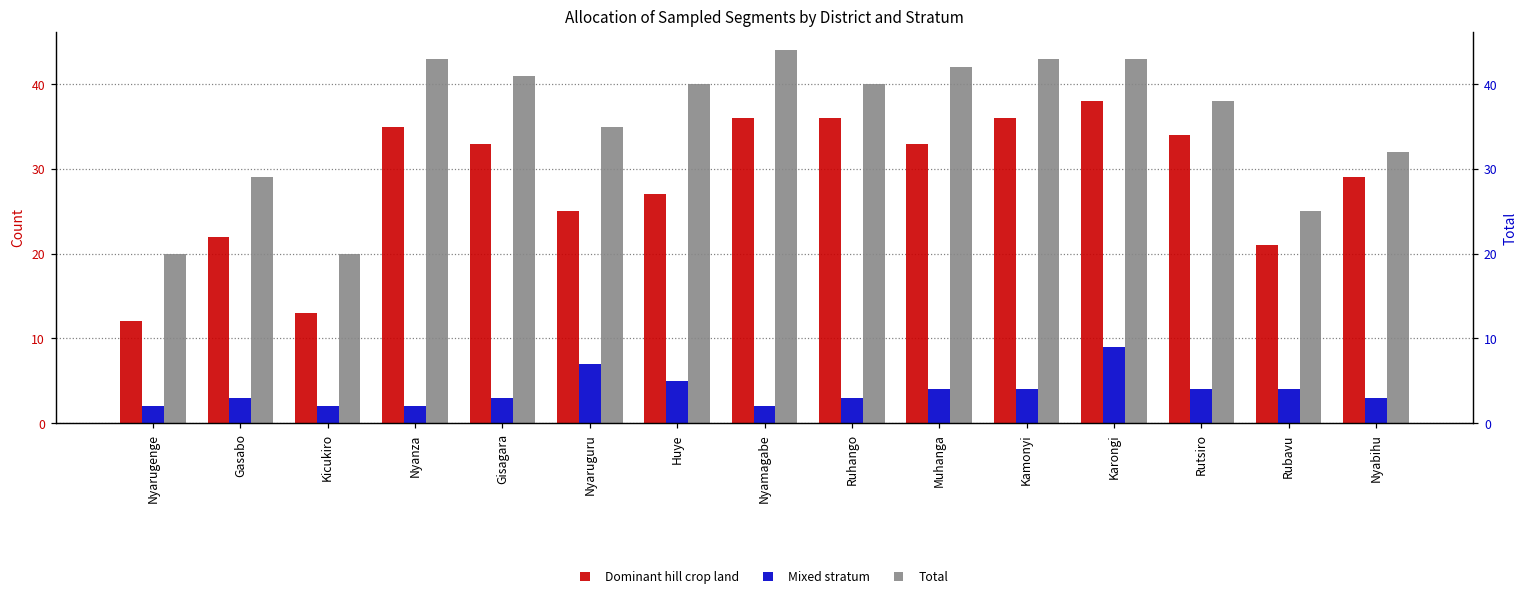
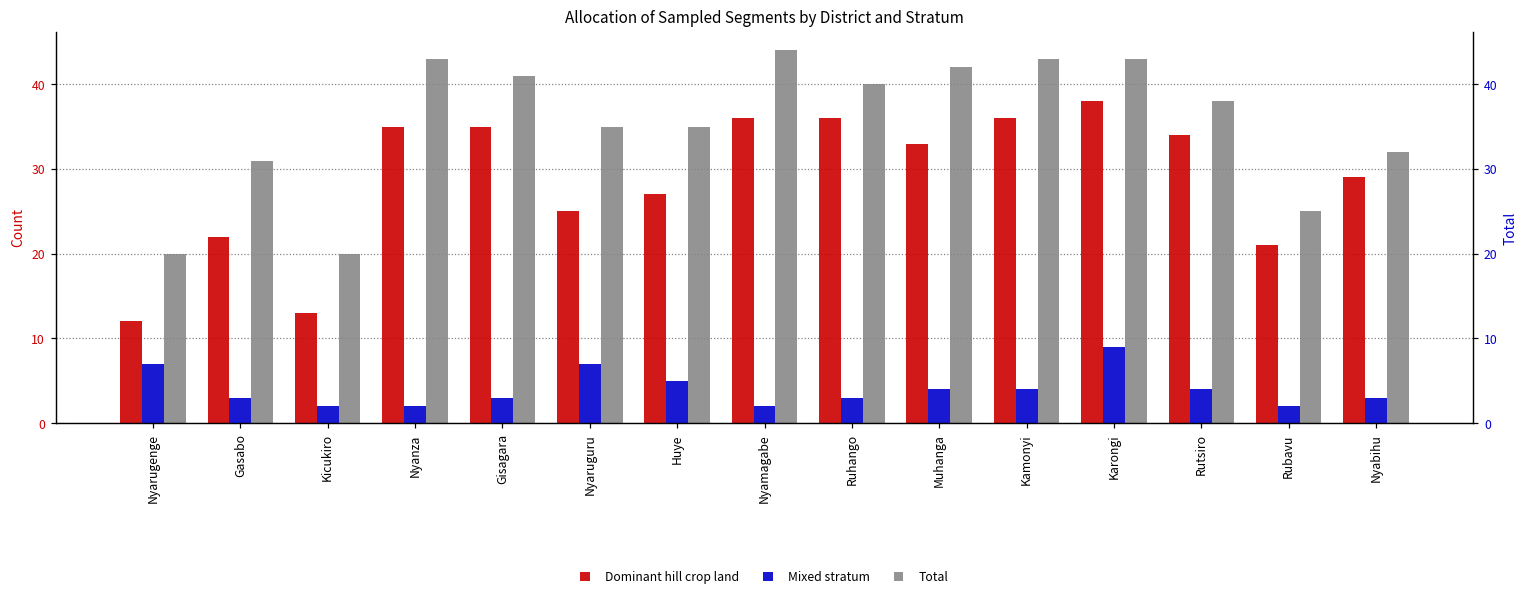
  {
    "Dominant hill crop land": {
      "Nyarugenge": 12,
      "Gasabo": 22,
      "Kicukiro": 13,
      "Nyanza": 35,
-     "Gisagara": 33,
+     "Gisagara": 35,
      "Nyaruguru": 25,
      "Huye": 27,
      "Nyamagabe": 36,
      "Ruhango": 36,
      "Muhanga": 33,
      "Kamonyi": 36,
      "Karongi": 38,
      "Rutsiro": 34,
      "Rubavu": 21,
      "Nyabihu": 29
    },
    "Mixed stratum": {
-     "Nyarugenge": 2,
+     "Nyarugenge": 7,
      "Gasabo": 3,
      "Kicukiro": 2,
      "Nyanza": 2,
      "Gisagara": 3,
      "Nyaruguru": 7,
      "Huye": 5,
      "Nyamagabe": 2,
      "Ruhango": 3,
      "Muhanga": 4,
      "Kamonyi": 4,
      "Karongi": 9,
      "Rutsiro": 4,
-     "Rubavu": 4,
+     "Rubavu": 2,
      "Nyabihu": 3
    },
    "Total": {
      "Nyarugenge": 20,
-     "Gasabo": 29,
+     "Gasabo": 31,
      "Kicukiro": 20,
      "Nyanza": 43,
      "Gisagara": 41,
      "Nyaruguru": 35,
-     "Huye": 40,
+     "Huye": 35,
      "Nyamagabe": 44,
      "Ruhango": 40,
      "Muhanga": 42,
      "Kamonyi": 43,
      "Karongi": 43,
      "Rutsiro": 38,
      "Rubavu": 25,
      "Nyabihu": 32
    }
  }
